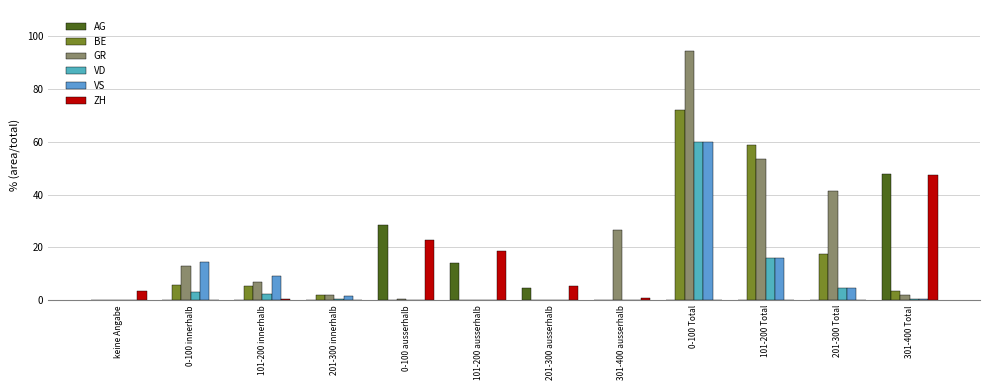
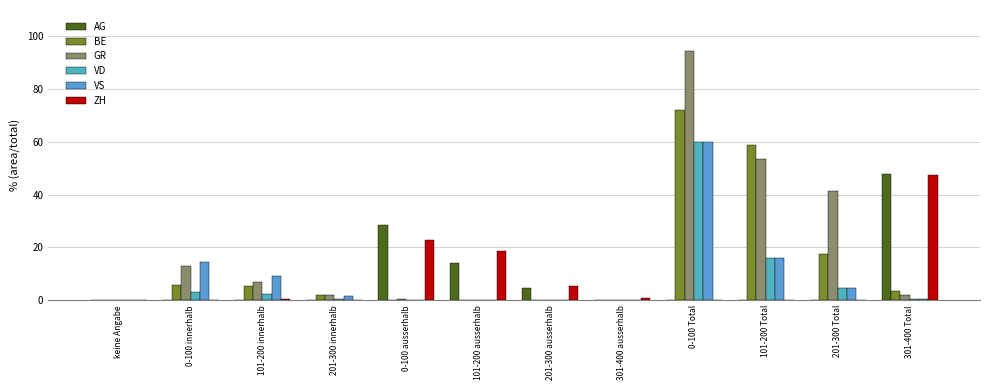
  {
    "GR": {
      "keine Angabe": 0,
      "0-100 innerhalb": 13,
      "101-200 innerhalb": 7,
      "201-300 innerhalb": 2,
      "101-200 ausserhalb": 0,
      "201-300 ausserhalb": 0,
-     "301-400 ausserhalb": 27,
+     "301-400 ausserhalb": 0,
      "0-100 Total": 94,
      "101-200 Total": 53,
      "201-300 Total": 42,
      "301-400 Total": 2
    },
    "ZH": {
-     "keine Angabe": 4,
+     "keine Angabe": 0,
      "0-100 ausserhalb": 23,
      "101-200 ausserhalb": 19,
      "201-300 ausserhalb": 5,
      "301-400 ausserhalb": 1,
      "0-100 Total": 0,
      "101-200 Total": 0,
      "201-300 Total": 0,
      "301-400 Total": 48
    }
  }
